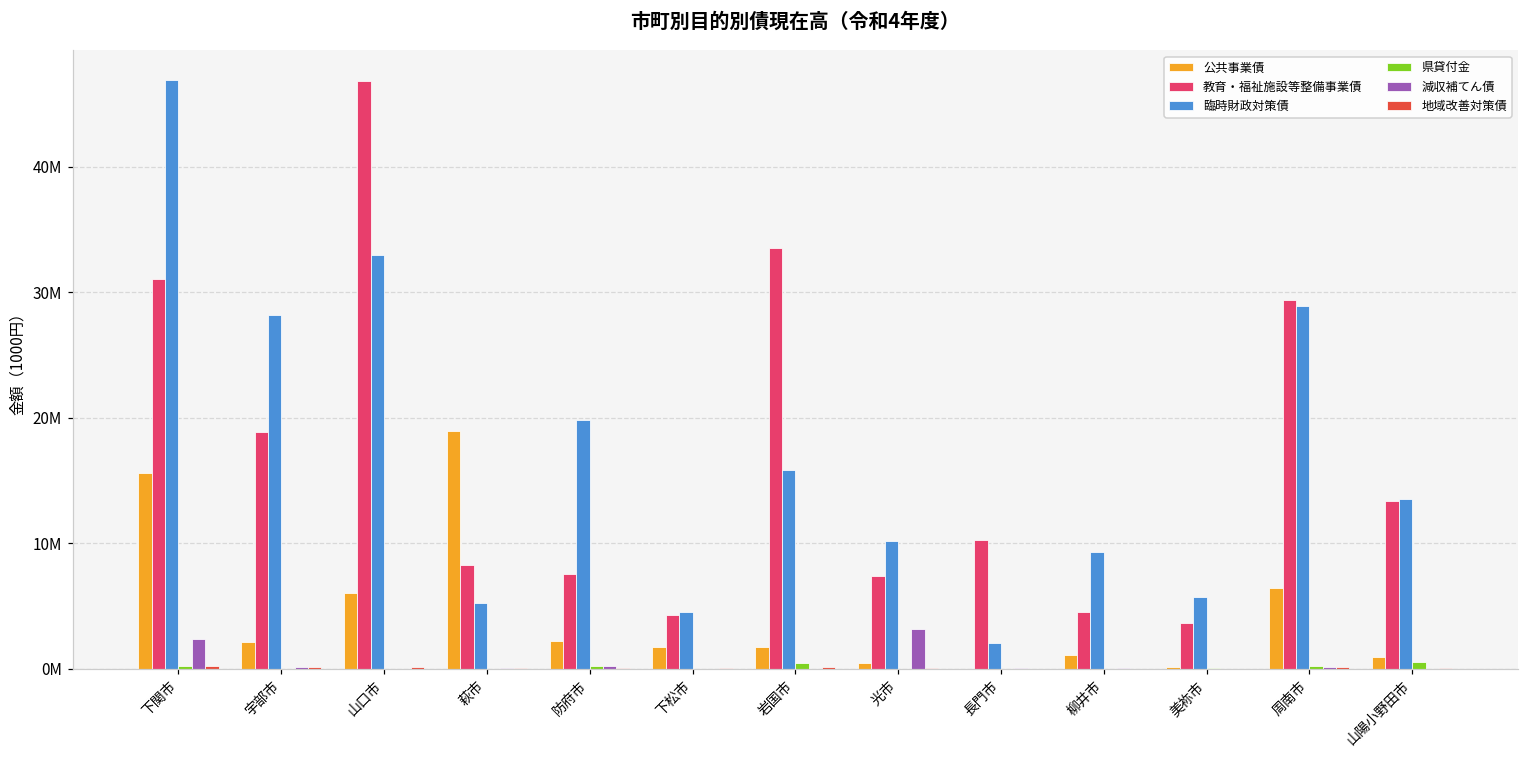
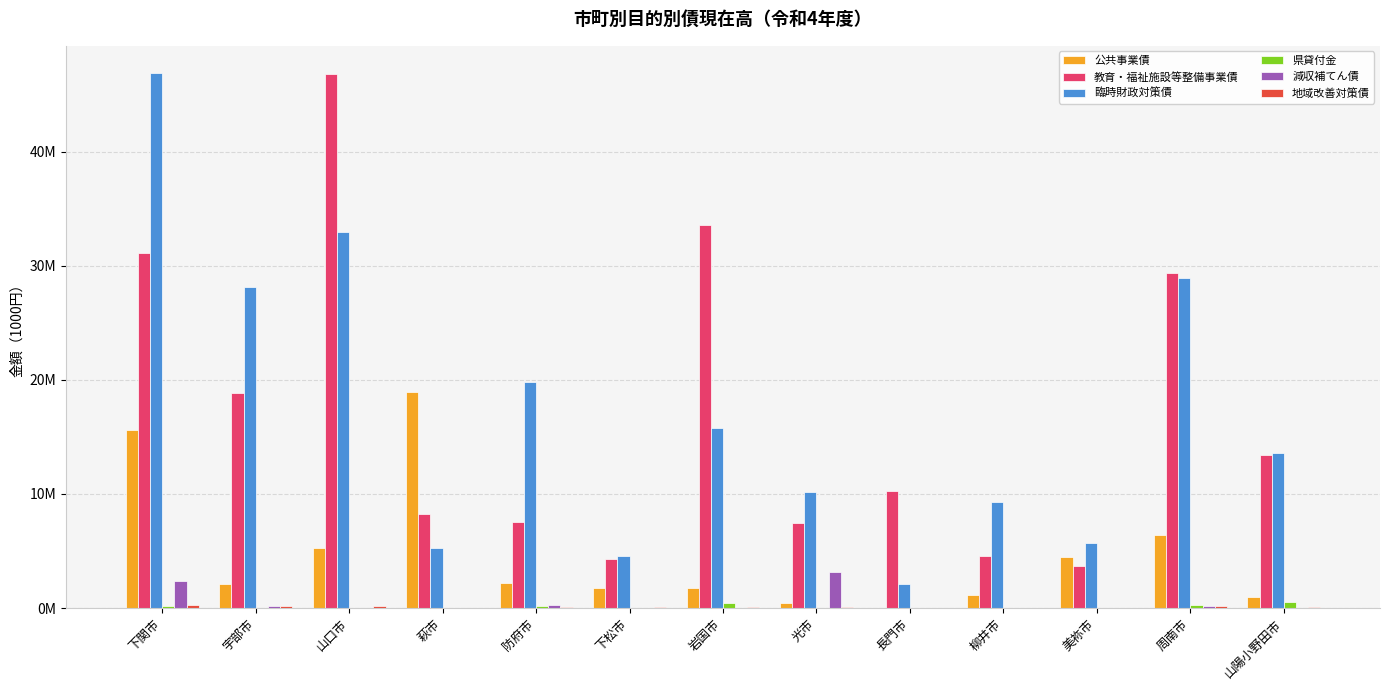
  {
    "公共事業債": {
      "下関市": 15600000,
      "宇部市": 2100000,
-     "山口市": 6100000,
+     "山口市": 5200000,
      "萩市": 19000000,
      "防府市": 2200000,
      "下松市": 1700000,
      "岩国市": 1700000,
      "光市": 500000,
      "柳井市": 1100000,
-     "美祢市": 100000,
+     "美祢市": 4500000,
      "周南市": 6400000,
      "山陽小野田市": 900000
    },
    "臨時財政対策債": {
      "下関市": 46900000,
      "宇部市": 28200000,
      "山口市": 33000000,
      "萩市": 5300000,
      "防府市": 19900000,
      "下松市": 4500000,
      "岩国市": 15800000,
      "光市": 10200000,
      "長門市": 2100000,
      "柳井市": 9300000,
      "美祢市": 5700000,
      "周南市": 28900000,
      "山陽小野田市": 13600000
    },
    "県貸付金": {
      "下松市": 0,
      "岩国市": 400000,
      "光市": 0,
      "長門市": 0,
      "柳井市": 0,
      "周南市": 200000,
      "山陽小野田市": 600000
    },
    "減収補てん債": {
      "下関市": 2400000,
      "山口市": 0,
      "防府市": 300000,
      "下松市": 0,
      "岩国市": 0,
      "光市": 3100000,
      "美祢市": 0,
      "山陽小野田市": 0
    }
  }
